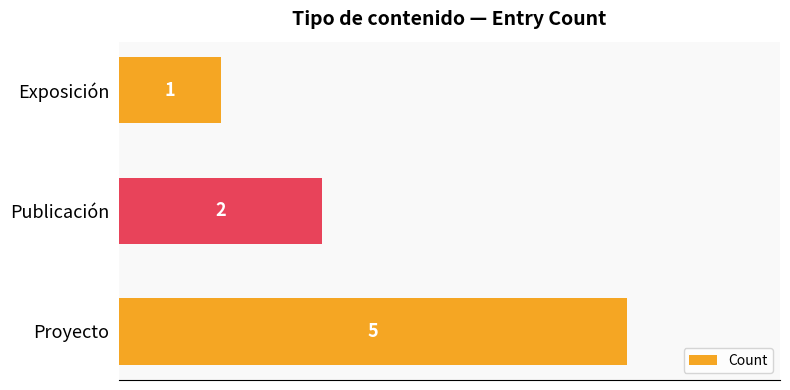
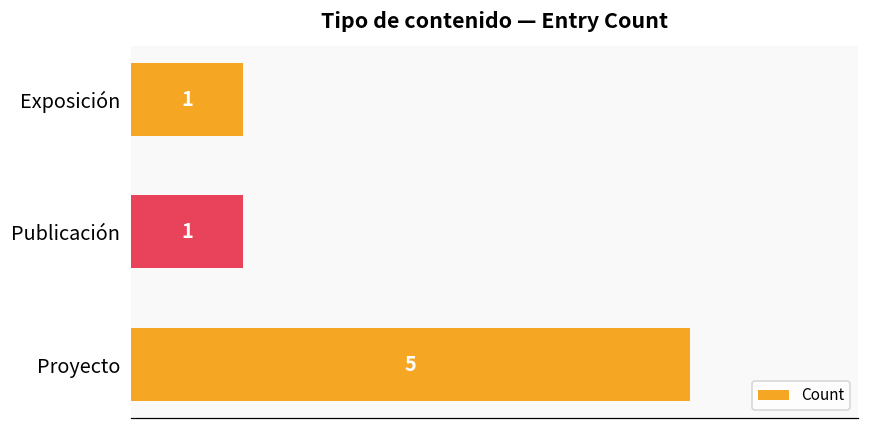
  {
    "Exposición": 1,
-   "Publicación": 2,
+   "Publicación": 1,
    "Proyecto": 5
  }
